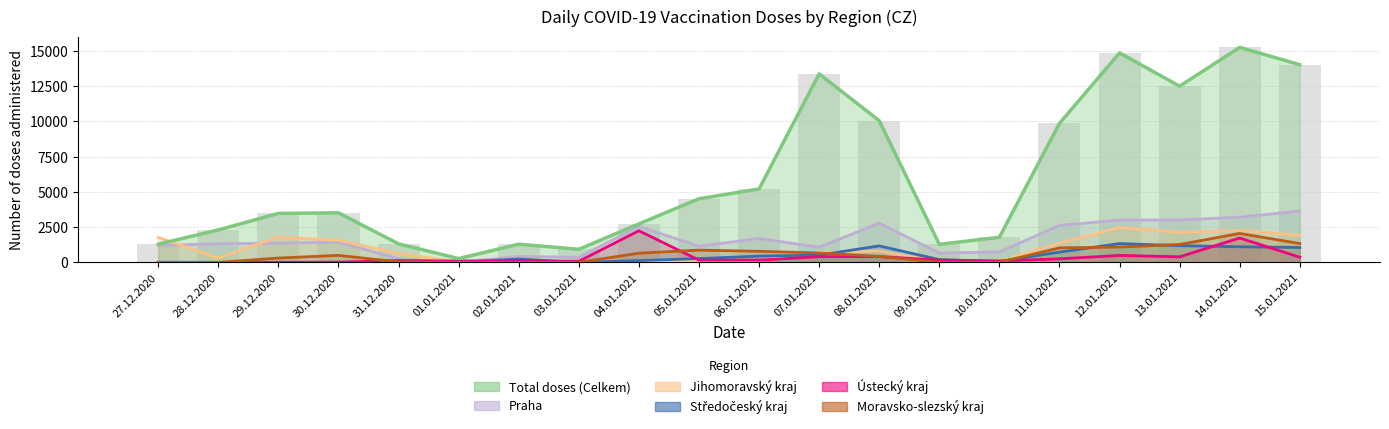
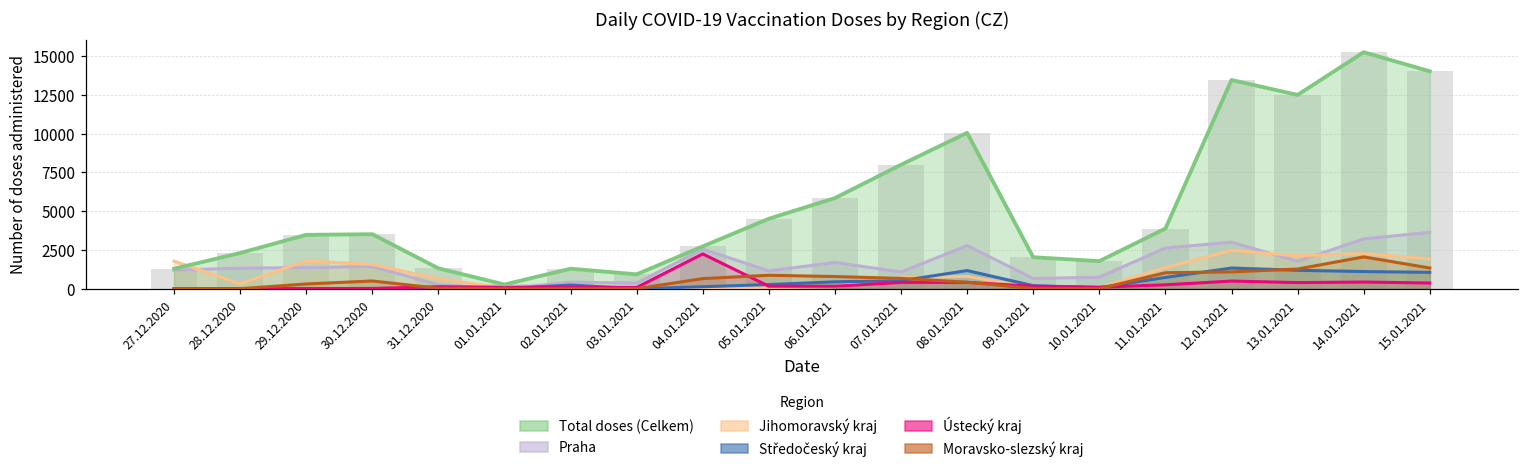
  {
    "Total doses (Celkem)": {
      "27.12.2020": 1300,
      "28.12.2020": 2300,
      "29.12.2020": 3500,
      "30.12.2020": 3500,
      "31.12.2020": 1300,
      "01.01.2021": 300,
      "02.01.2021": 1300,
      "03.01.2021": 900,
      "04.01.2021": 2700,
      "05.01.2021": 4500,
-     "06.01.2021": 5200,
-     "07.01.2021": 13400,
+     "06.01.2021": 5800,
+     "07.01.2021": 8000,
      "08.01.2021": 10000,
-     "09.01.2021": 1300,
+     "09.01.2021": 2000,
      "10.01.2021": 1800,
-     "11.01.2021": 9900,
-     "12.01.2021": 14900,
+     "11.01.2021": 3900,
+     "12.01.2021": 13500,
      "13.01.2021": 12500,
      "14.01.2021": 15200,
      "15.01.2021": 14000
    },
    "Praha": {
      "28.12.2020": 1300,
      "29.12.2020": 1400,
      "02.01.2021": 400,
      "03.01.2021": 400,
      "05.01.2021": 1100,
      "06.01.2021": 1700,
      "07.01.2021": 1100,
      "08.01.2021": 2800,
      "09.01.2021": 700,
      "10.01.2021": 700,
      "11.01.2021": 2600,
      "12.01.2021": 3000,
-     "13.01.2021": 3000,
+     "13.01.2021": 1800,
      "14.01.2021": 3200,
      "15.01.2021": 3600
    },
    "Jihomoravský kraj": {
      "27.12.2020": 1800,
      "28.12.2020": 300,
      "29.12.2020": 1800,
      "31.12.2020": 600,
      "08.01.2021": 800,
      "11.01.2021": 1400,
      "12.01.2021": 2500,
      "13.01.2021": 2100,
      "14.01.2021": 2300,
      "15.01.2021": 1900
    },
    "Středočeský kraj": {
      "06.01.2021": 400,
      "08.01.2021": 1200,
      "11.01.2021": 700,
      "12.01.2021": 1300,
      "14.01.2021": 1100,
      "15.01.2021": 1100
    },
    "Ústecký kraj": {
      "04.01.2021": 2200,
      "11.01.2021": 300,
      "12.01.2021": 500,
      "13.01.2021": 400,
-     "14.01.2021": 1700,
+     "14.01.2021": 400,
      "15.01.2021": 400
    },
    "Moravsko-slezský kraj": {
      "29.12.2020": 300,
      "30.12.2020": 500,
      "04.01.2021": 700,
      "05.01.2021": 900,
      "06.01.2021": 800,
      "11.01.2021": 1000,
      "12.01.2021": 1100,
      "14.01.2021": 2100,
      "15.01.2021": 1300
    }
  }
